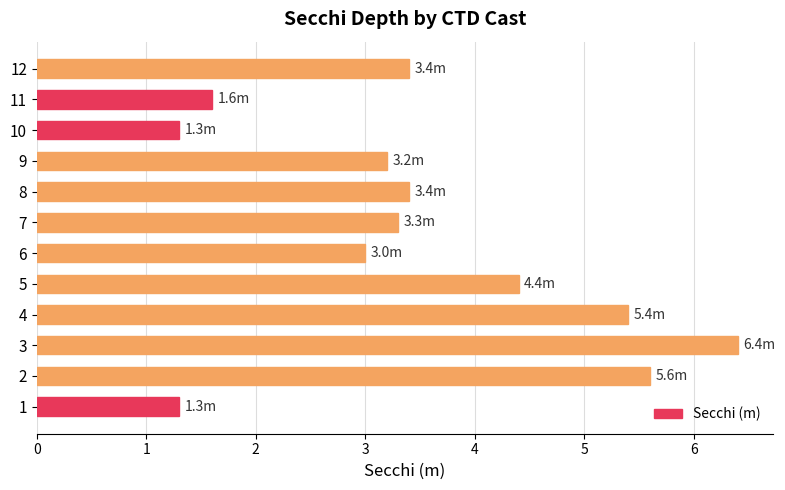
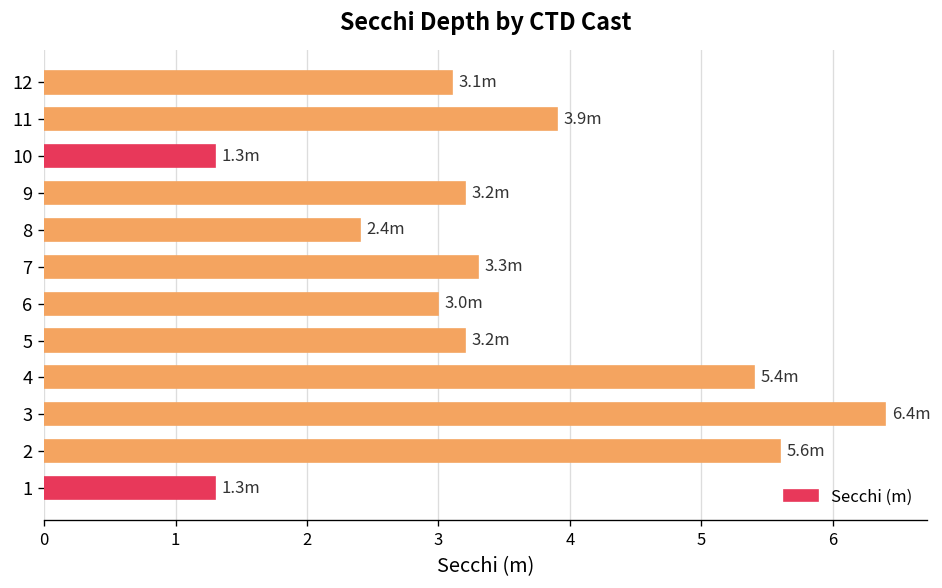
  {
-   "12": "3.4m",
-   "11": "1.6m",
+   "12": "3.1m",
+   "11": "3.9m",
    "10": "1.3m",
    "9": "3.2m",
-   "8": "3.4m",
+   "8": "2.4m",
    "7": "3.3m",
    "6": "3.0m",
-   "5": "4.4m",
+   "5": "3.2m",
    "4": "5.4m",
    "3": "6.4m",
    "2": "5.6m",
    "1": "1.3m"
  }
